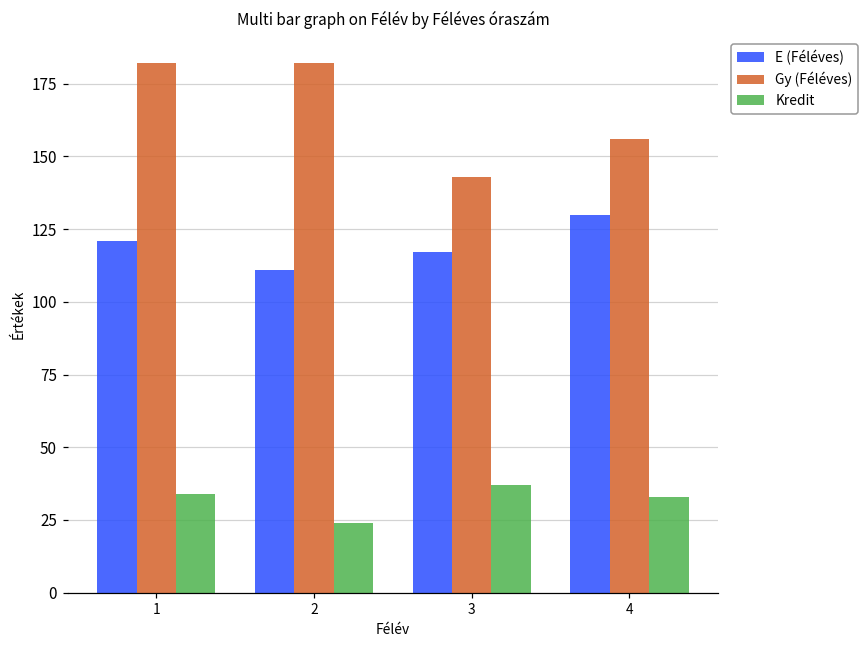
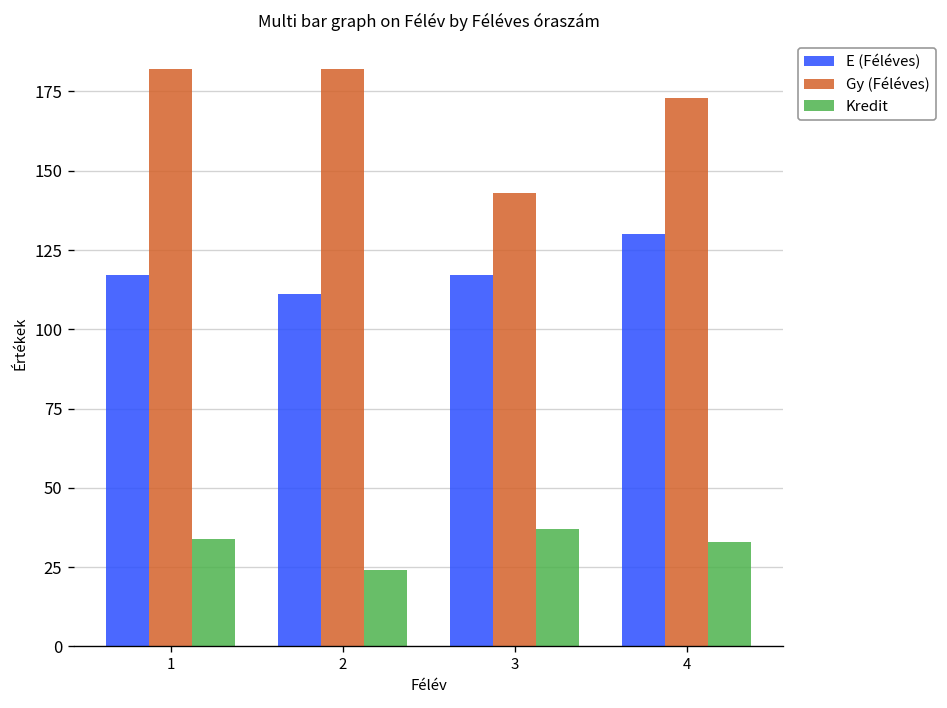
  {
    "E (Féléves)": {
-     "1": 121,
+     "1": 117,
      "2": 111,
      "3": 117,
      "4": 130
    },
    "Gy (Féléves)": {
      "1": 182,
      "2": 182,
      "3": 143,
-     "4": 156
+     "4": 173
    },
    "Kredit": {
      "1": 34,
      "2": 24,
      "3": 37,
      "4": 33
    }
  }
